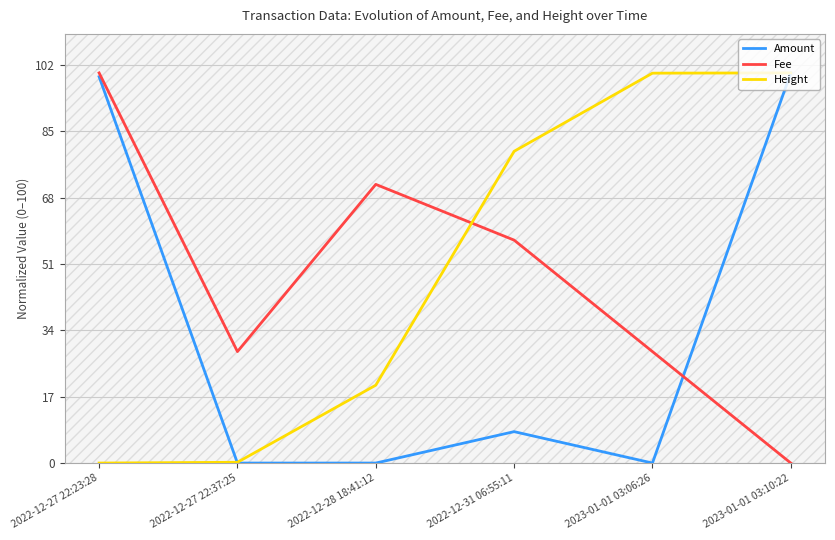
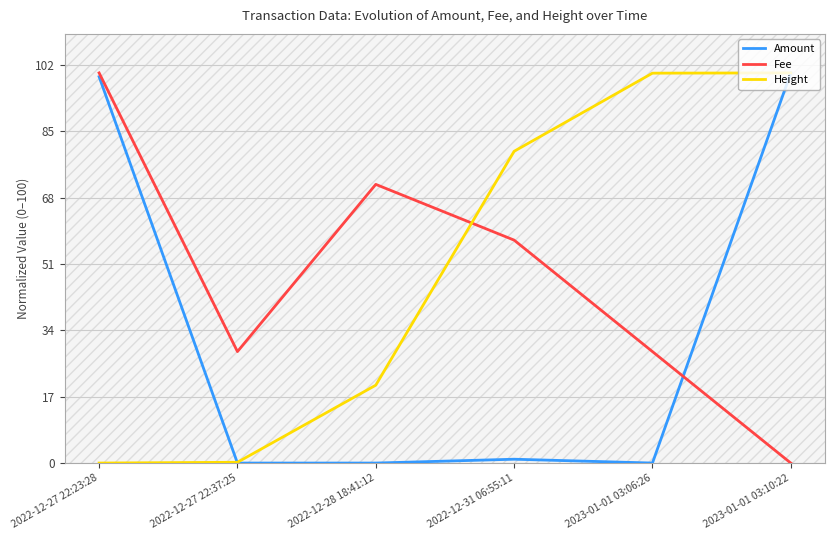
  {
    "Amount": {
      "2022-12-27 22:23:28": 99,
      "2022-12-28 18:41:12": 0,
-     "2022-12-31 06:55:11": 8,
+     "2022-12-31 06:55:11": 1,
      "2023-01-01 03:06:26": 0
    },
    "Fee": {
      "2022-12-27 22:23:28": 100,
      "2022-12-27 22:37:25": 29,
      "2022-12-28 18:41:12": 71,
      "2022-12-31 06:55:11": 57,
      "2023-01-01 03:06:26": 29,
      "2023-01-01 03:10:22": 0
    },
    "Height": {
      "2022-12-27 22:23:28": 0,
      "2022-12-28 18:41:12": 20,
      "2022-12-31 06:55:11": 80,
      "2023-01-01 03:06:26": 100
    }
  }
